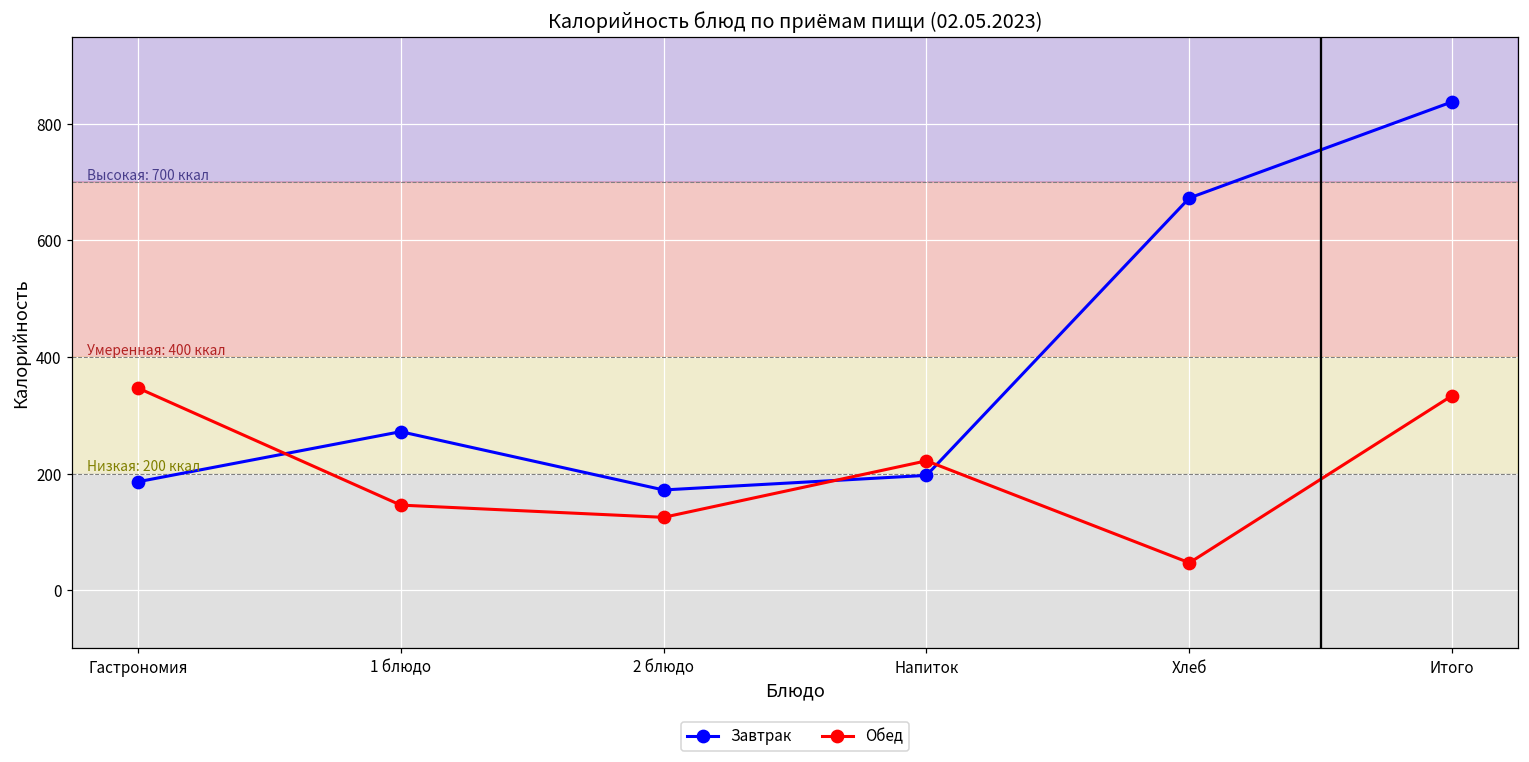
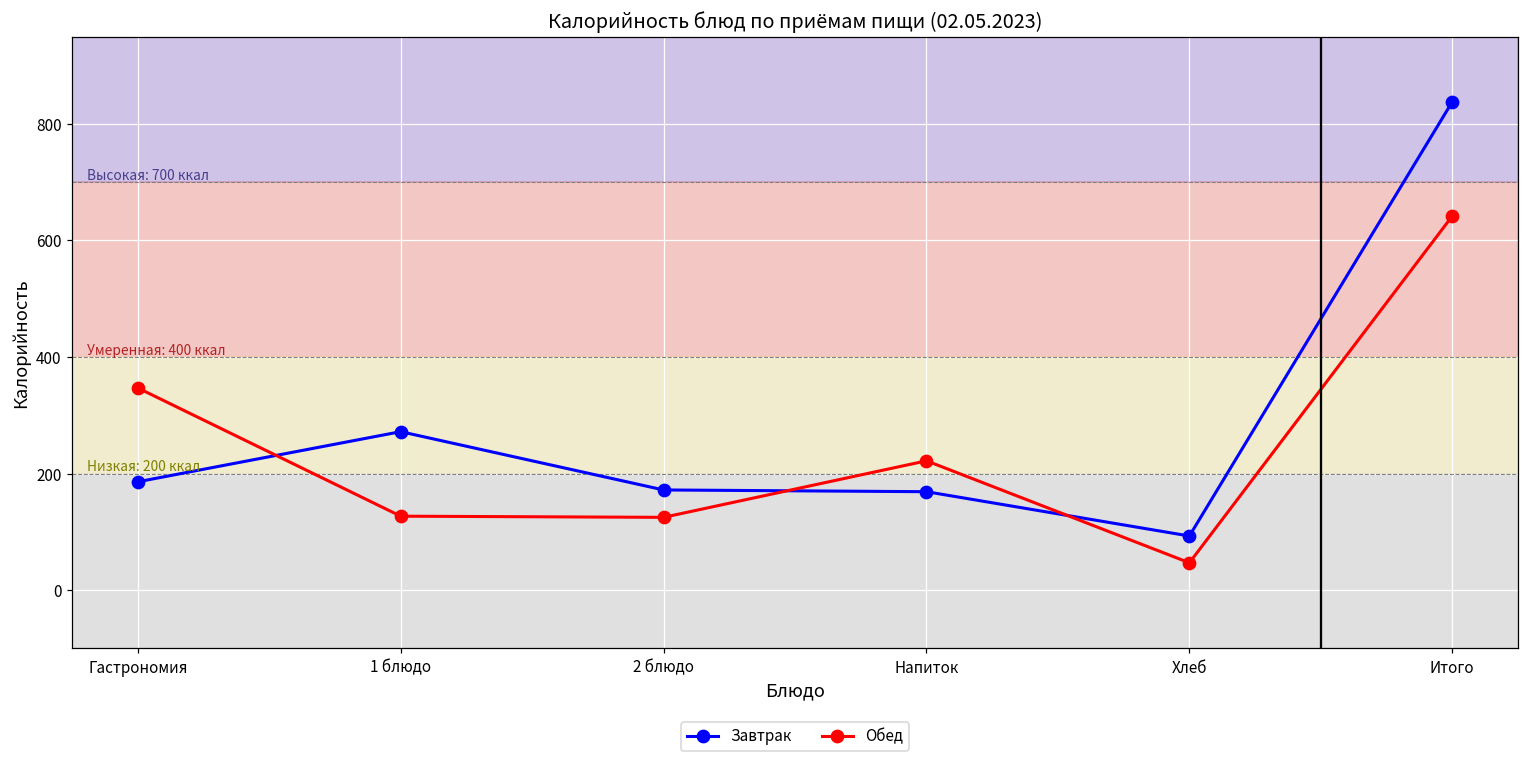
  {
    "Завтрак": {
      "1 блюдо": 270,
      "2 блюдо": 170,
-     "Напиток": 200,
-     "Хлеб": 670,
+     "Напиток": 170,
+     "Хлеб": 90,
      "Итого": 840
    },
    "Обед": {
      "Гастрономия": 350,
-     "1 блюдо": 150,
+     "1 блюдо": 130,
      "2 блюдо": 130,
      "Напиток": 220,
      "Хлеб": 50,
-     "Итого": 330
+     "Итого": 640
    }
  }
